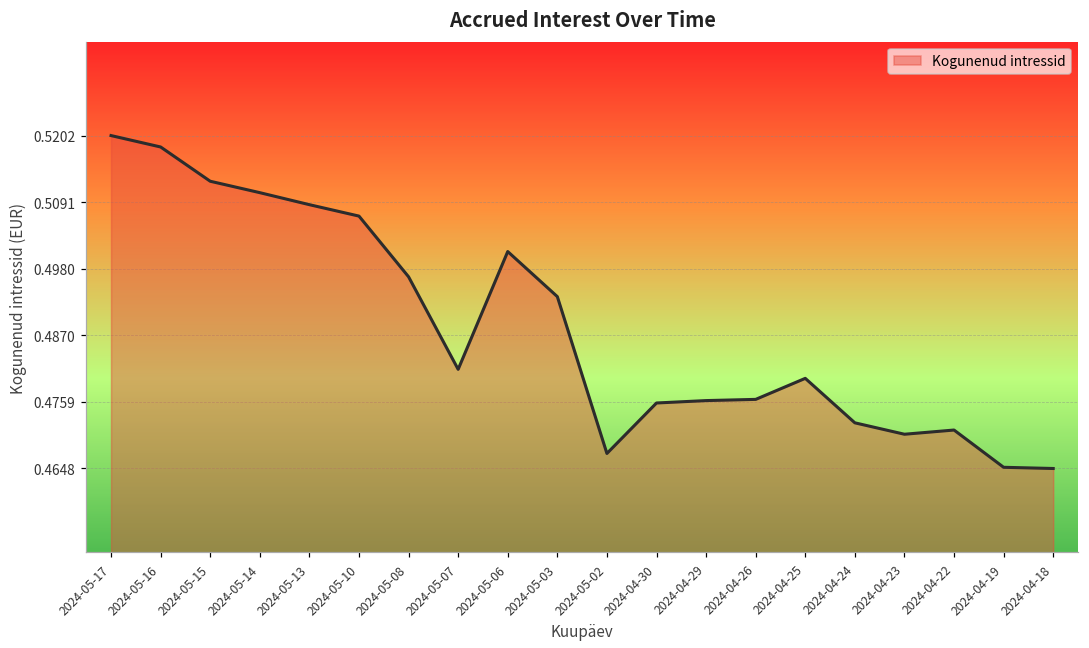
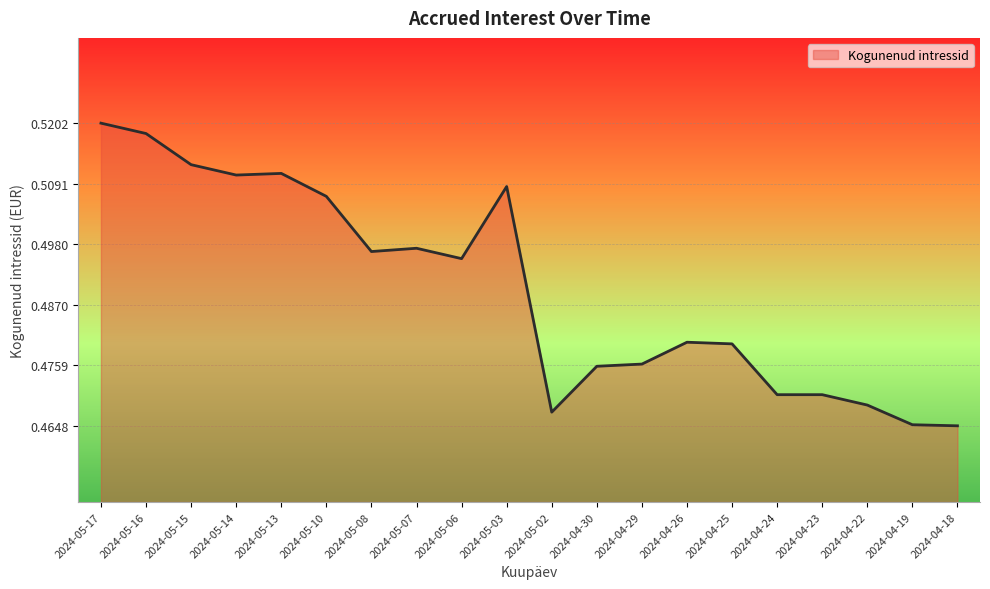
  {
    "2024-05-17": 0.520,
    "2024-05-16": 0.518,
    "2024-05-15": 0.513,
    "2024-05-14": 0.511,
-   "2024-05-13": 0.509,
+   "2024-05-13": 0.511,
    "2024-05-10": 0.507,
    "2024-05-08": 0.497,
-   "2024-05-07": 0.481,
-   "2024-05-06": 0.501,
-   "2024-05-03": 0.493,
+   "2024-05-07": 0.497,
+   "2024-05-06": 0.495,
+   "2024-05-03": 0.509,
    "2024-05-02": 0.467,
    "2024-04-30": 0.476,
    "2024-04-29": 0.476,
-   "2024-04-26": 0.476,
+   "2024-04-26": 0.480,
    "2024-04-25": 0.480,
-   "2024-04-24": 0.472,
+   "2024-04-24": 0.471,
    "2024-04-23": 0.471,
-   "2024-04-22": 0.471,
+   "2024-04-22": 0.469,
    "2024-04-19": 0.465,
    "2024-04-18": 0.465
  }
